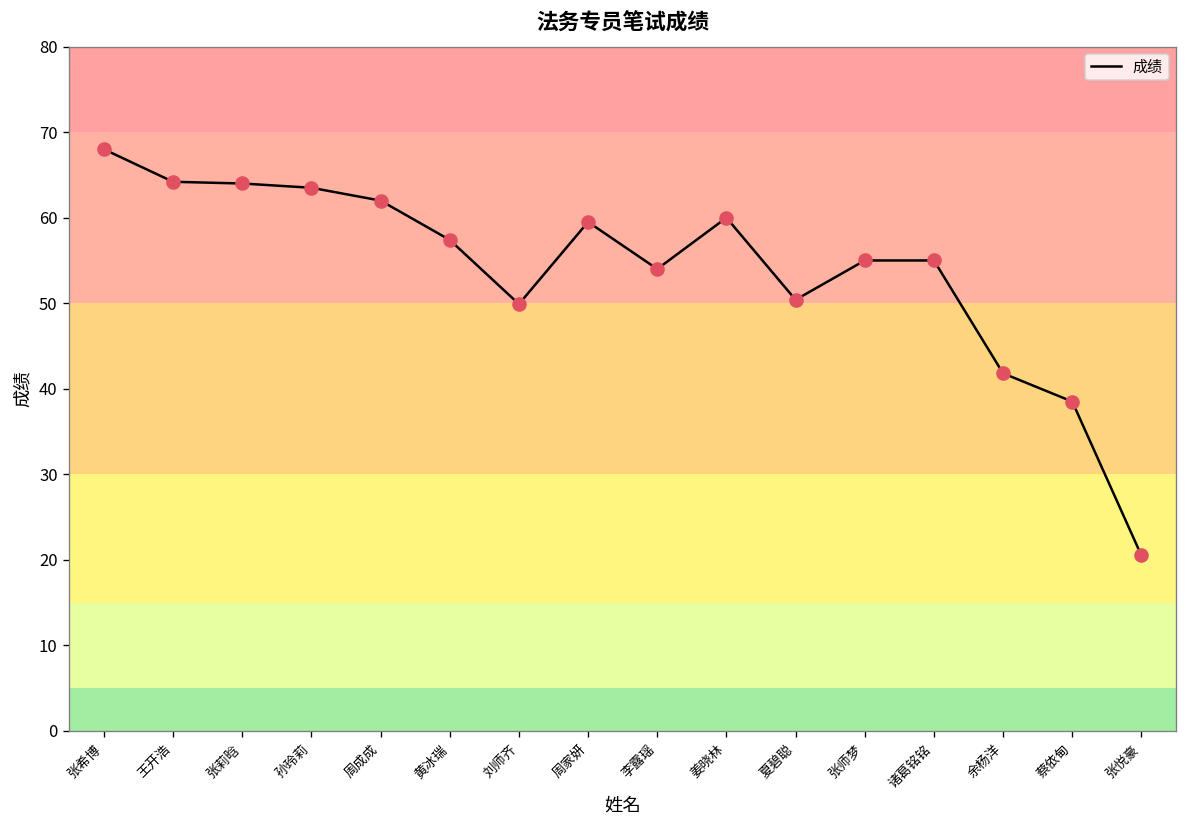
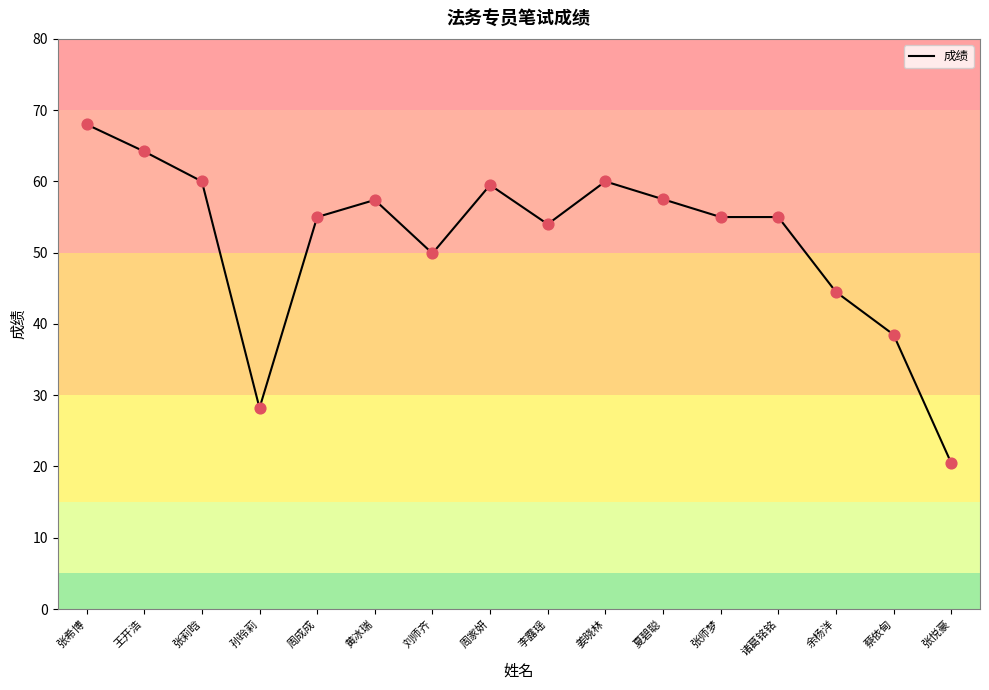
  {
    "张希博": 68,
    "王开浩": 64,
-   "张莉晗": 64,
-   "孙玲莉": 64,
-   "周成成": 62,
+   "张莉晗": 60,
+   "孙玲莉": 28,
+   "周成成": 55,
    "黄冰瑞": 57,
    "刘师齐": 50,
    "周家妍": 60,
    "李露瑶": 54,
    "姜晓林": 60,
-   "夏碧聪": 50,
+   "夏碧聪": 58,
    "张师梦": 55,
    "诸葛铭铭": 55,
-   "余杨洋": 42,
+   "余杨洋": 45,
    "蔡依甸": 39,
    "张悦豪": 21
  }
